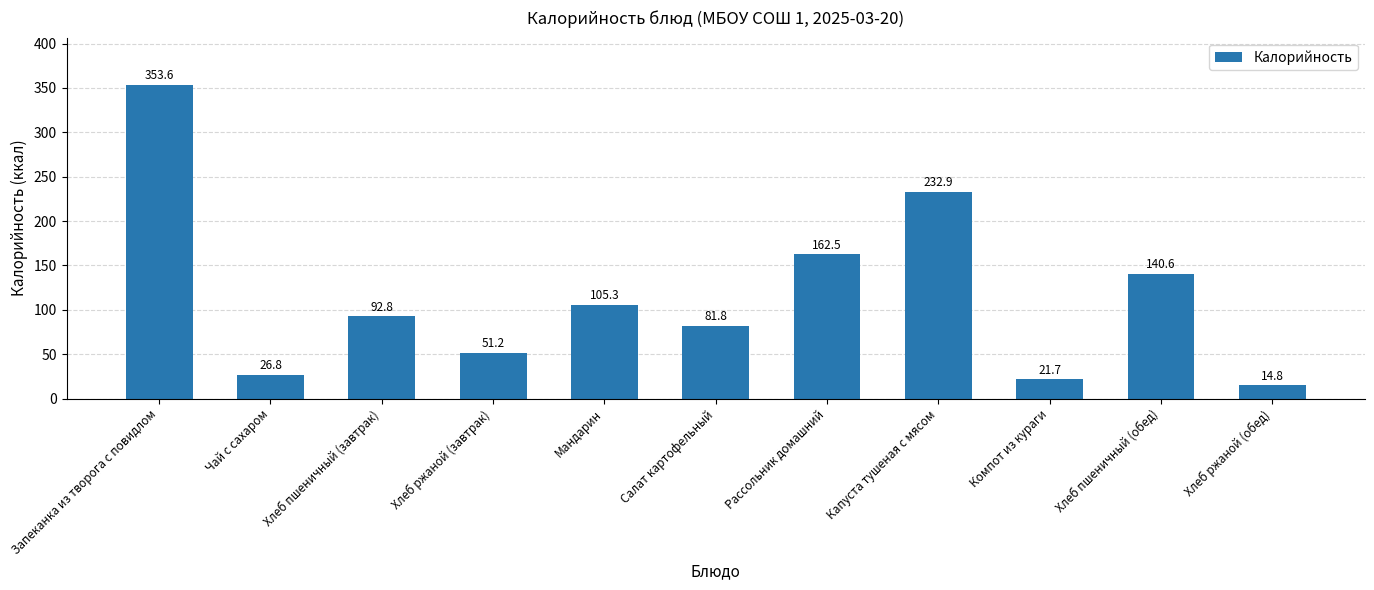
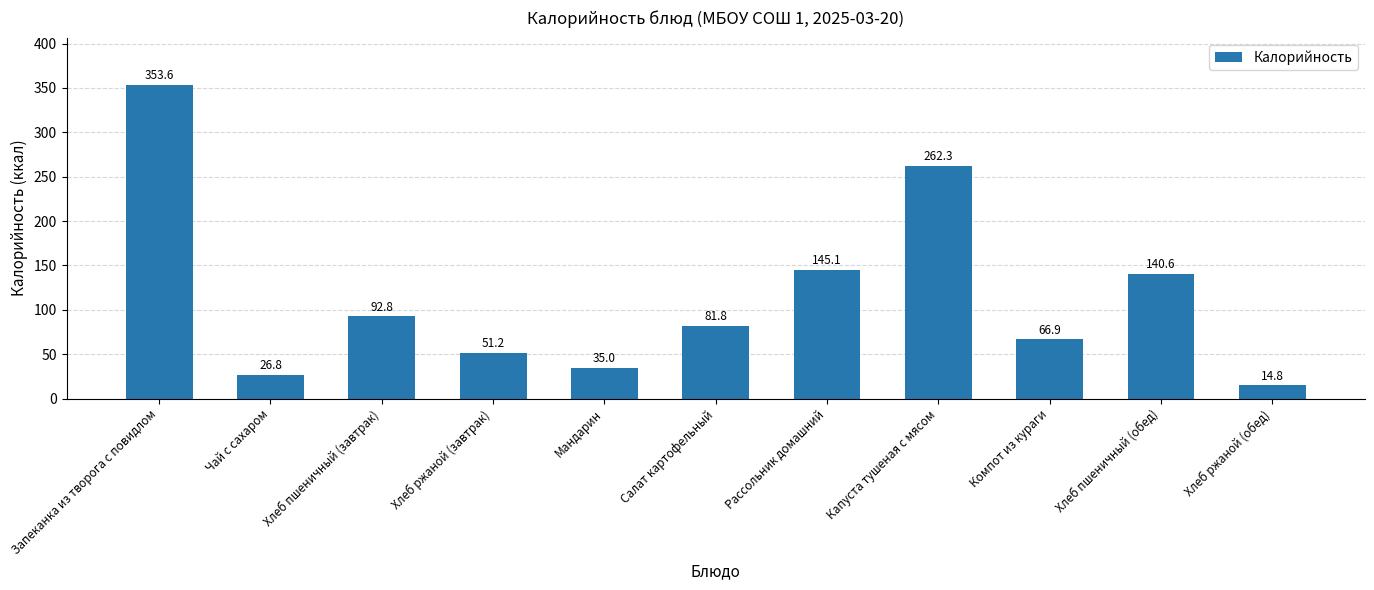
  {
    "Запеканка из творога с повидлом": 353.6,
    "Чай с сахаром": 26.8,
    "Хлеб пшеничный (завтрак)": 92.8,
    "Хлеб ржаной (завтрак)": 51.2,
-   "Мандарин": 105.3,
+   "Мандарин": 35.0,
    "Салат картофельный": 81.8,
-   "Рассольник домашний": 162.5,
-   "Капуста тушеная с мясом": 232.9,
-   "Компот из кураги": 21.7,
+   "Рассольник домашний": 145.1,
+   "Капуста тушеная с мясом": 262.3,
+   "Компот из кураги": 66.9,
    "Хлеб пшеничный (обед)": 140.6,
    "Хлеб ржаной (обед)": 14.8
  }
